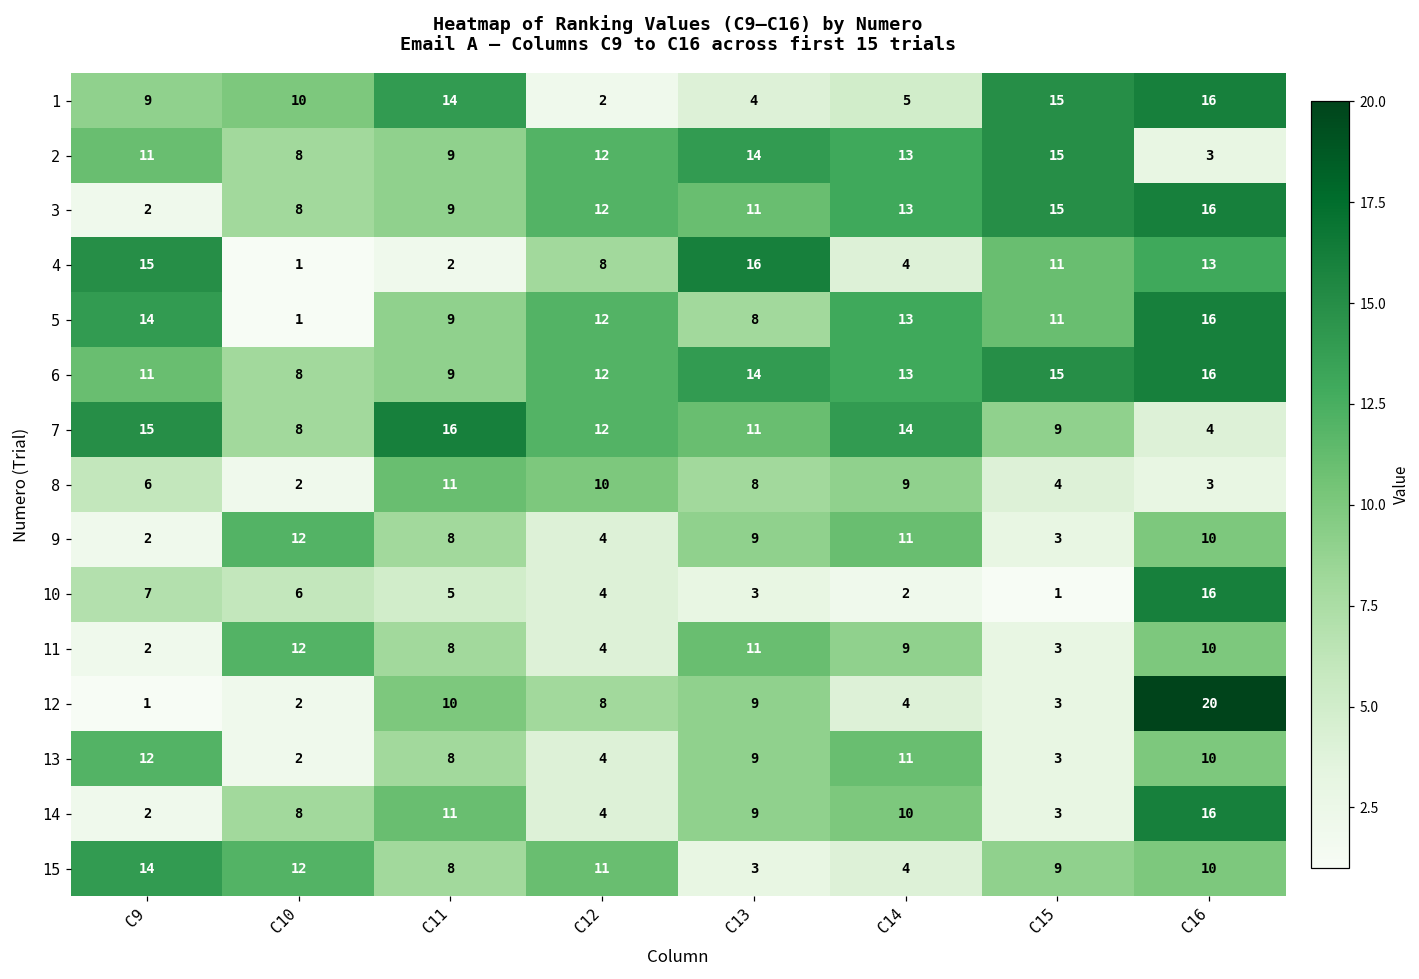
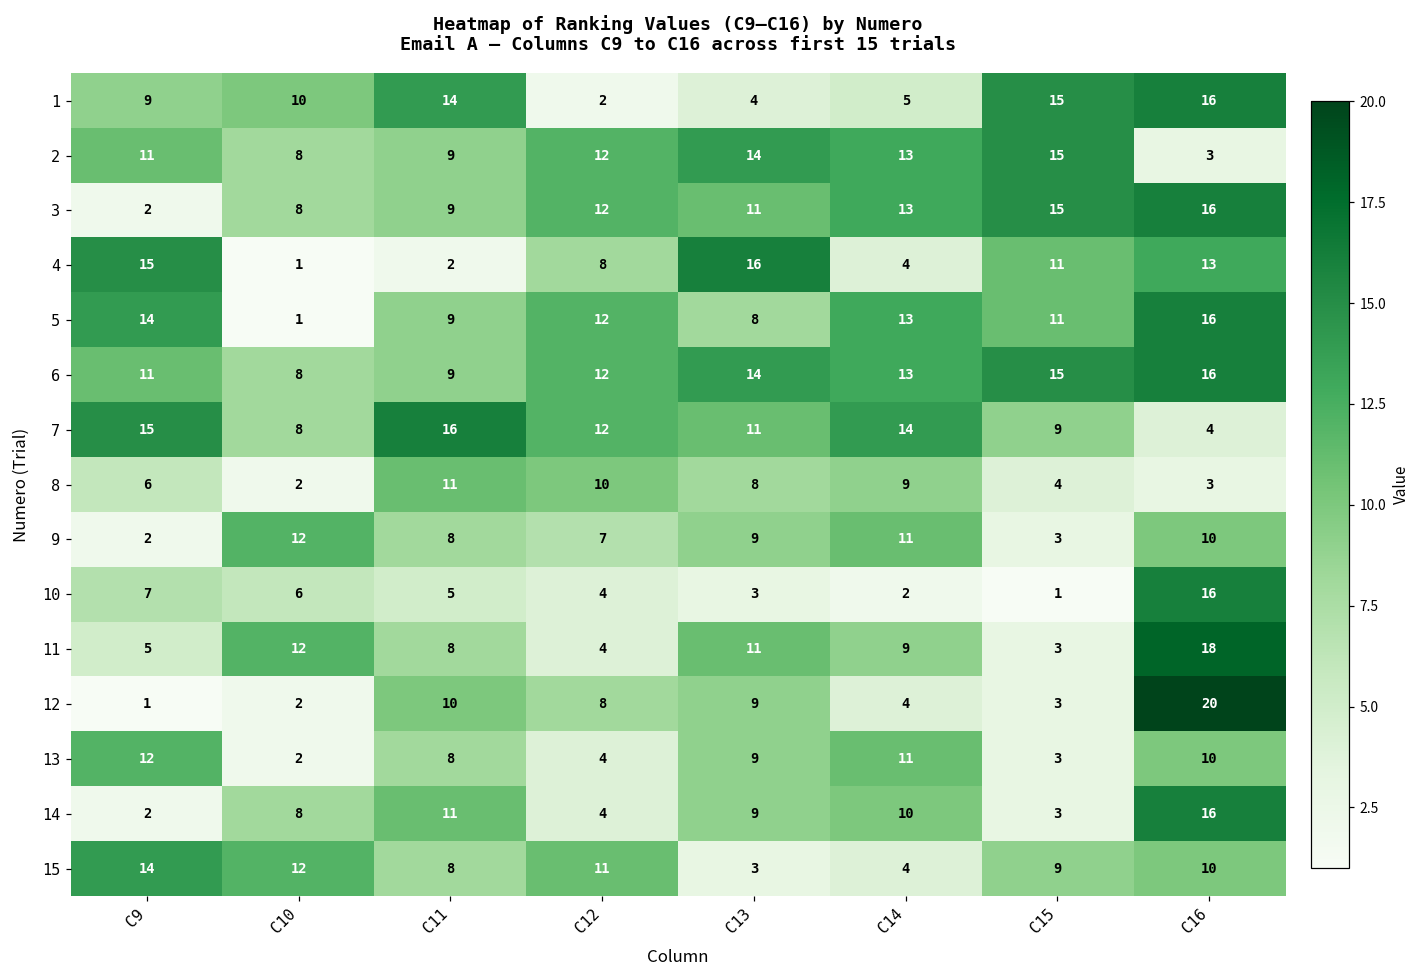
  {
    "1": {
      "C9": 9,
      "C10": 10,
      "C11": 14,
      "C12": 2,
      "C13": 4,
      "C14": 5,
      "C15": 15,
      "C16": 16
    },
    "2": {
      "C9": 11,
      "C10": 8,
      "C11": 9,
      "C12": 12,
      "C13": 14,
      "C14": 13,
      "C15": 15,
      "C16": 3
    },
    "3": {
      "C9": 2,
      "C10": 8,
      "C11": 9,
      "C12": 12,
      "C13": 11,
      "C14": 13,
      "C15": 15,
      "C16": 16
    },
    "4": {
      "C9": 15,
      "C10": 1,
      "C11": 2,
      "C12": 8,
      "C13": 16,
      "C14": 4,
      "C15": 11,
      "C16": 13
    },
    "5": {
      "C9": 14,
      "C10": 1,
      "C11": 9,
      "C12": 12,
      "C13": 8,
      "C14": 13,
      "C15": 11,
      "C16": 16
    },
    "6": {
      "C9": 11,
      "C10": 8,
      "C11": 9,
      "C12": 12,
      "C13": 14,
      "C14": 13,
      "C15": 15,
      "C16": 16
    },
    "7": {
      "C9": 15,
      "C10": 8,
      "C11": 16,
      "C12": 12,
      "C13": 11,
      "C14": 14,
      "C15": 9,
      "C16": 4
    },
    "8": {
      "C9": 6,
      "C10": 2,
      "C11": 11,
      "C12": 10,
      "C13": 8,
      "C14": 9,
      "C15": 4,
      "C16": 3
    },
    "9": {
      "C9": 2,
      "C10": 12,
      "C11": 8,
-     "C12": 4,
+     "C12": 7,
      "C13": 9,
      "C14": 11,
      "C15": 3,
      "C16": 10
    },
    "10": {
      "C9": 7,
      "C10": 6,
      "C11": 5,
      "C12": 4,
      "C13": 3,
      "C14": 2,
      "C15": 1,
      "C16": 16
    },
    "11": {
-     "C9": 2,
+     "C9": 5,
      "C10": 12,
      "C11": 8,
      "C12": 4,
      "C13": 11,
      "C14": 9,
      "C15": 3,
-     "C16": 10
+     "C16": 18
    },
    "12": {
      "C9": 1,
      "C10": 2,
      "C11": 10,
      "C12": 8,
      "C13": 9,
      "C14": 4,
      "C15": 3,
      "C16": 20
    },
    "13": {
      "C9": 12,
      "C10": 2,
      "C11": 8,
      "C12": 4,
      "C13": 9,
      "C14": 11,
      "C15": 3,
      "C16": 10
    },
    "14": {
      "C9": 2,
      "C10": 8,
      "C11": 11,
      "C12": 4,
      "C13": 9,
      "C14": 10,
      "C15": 3,
      "C16": 16
    },
    "15": {
      "C9": 14,
      "C10": 12,
      "C11": 8,
      "C12": 11,
      "C13": 3,
      "C14": 4,
      "C15": 9,
      "C16": 10
    }
  }
